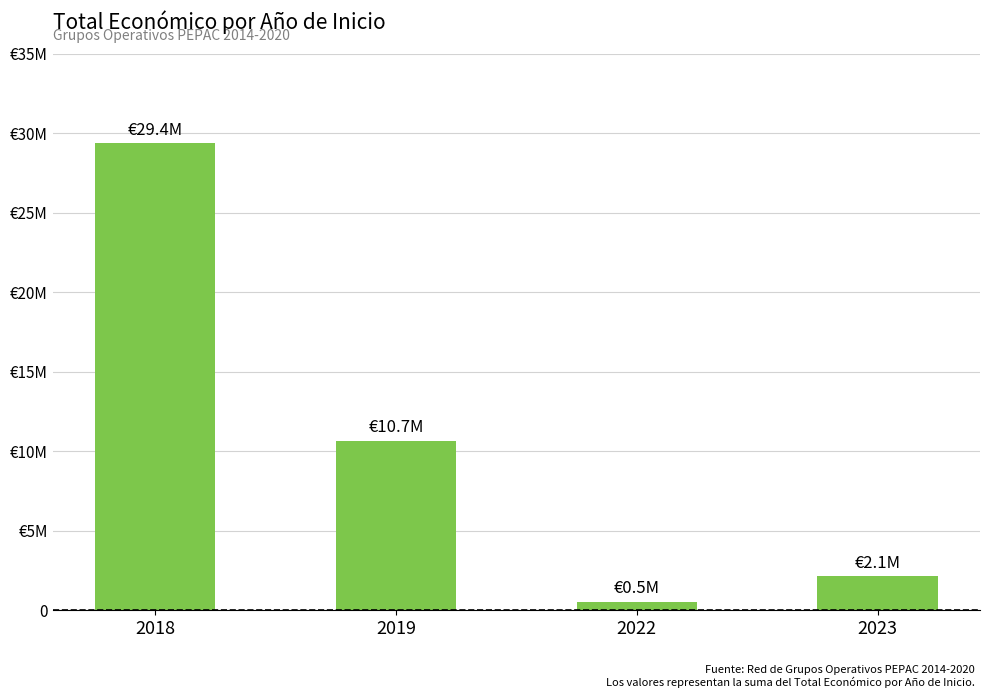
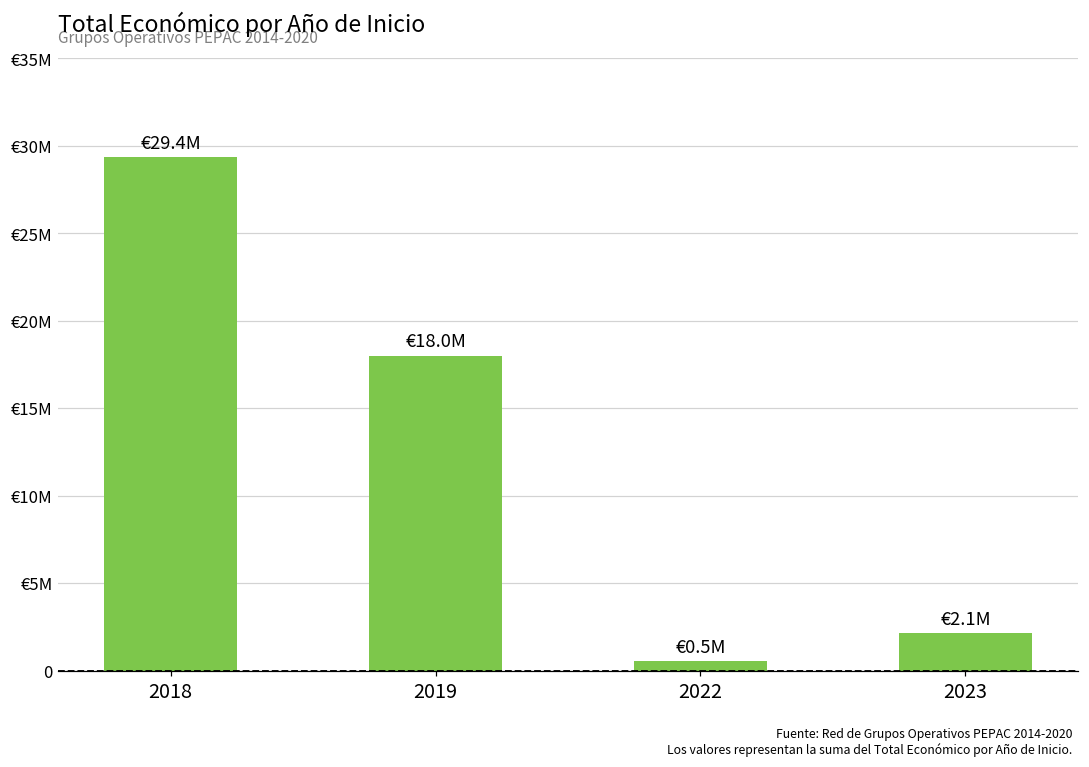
  {
    "2018": "€29.4M",
-   "2019": "€10.7M",
+   "2019": "€18.0M",
    "2022": "€0.5M",
    "2023": "€2.1M"
  }
